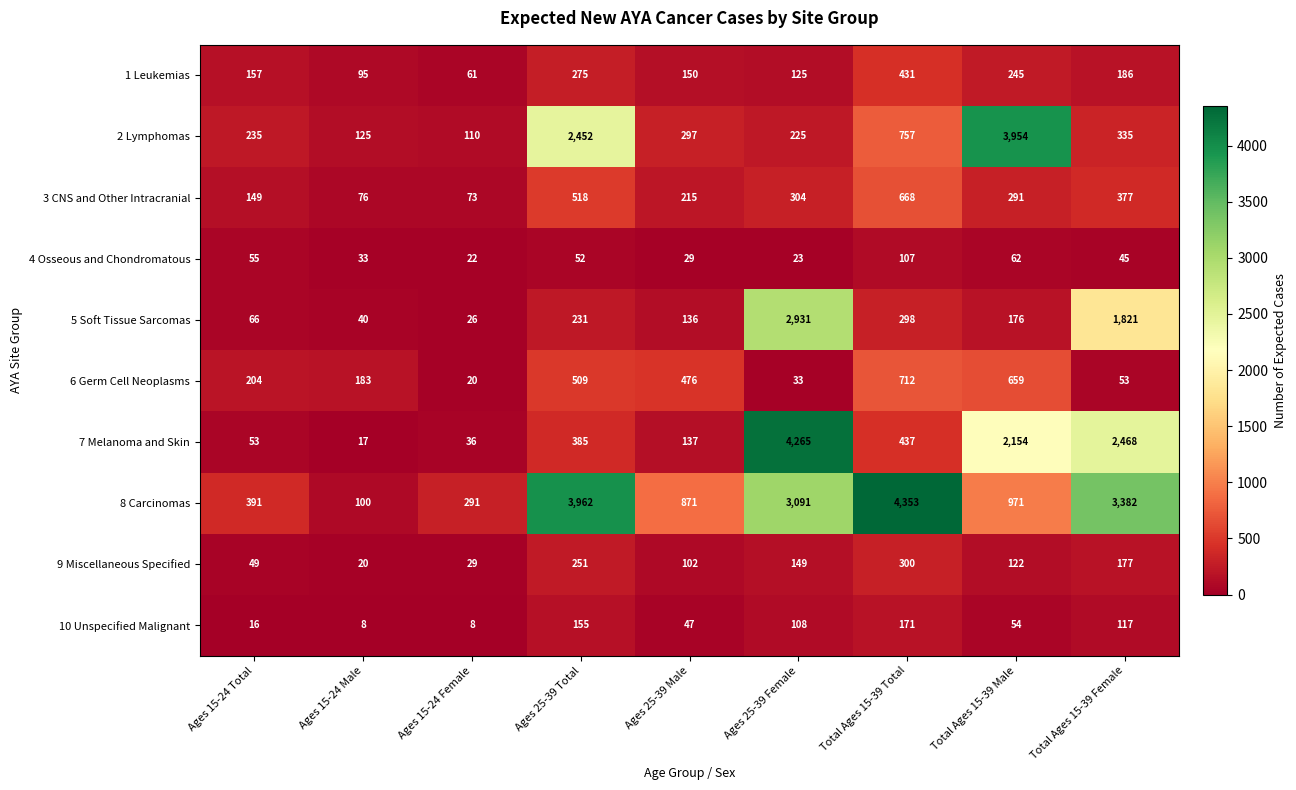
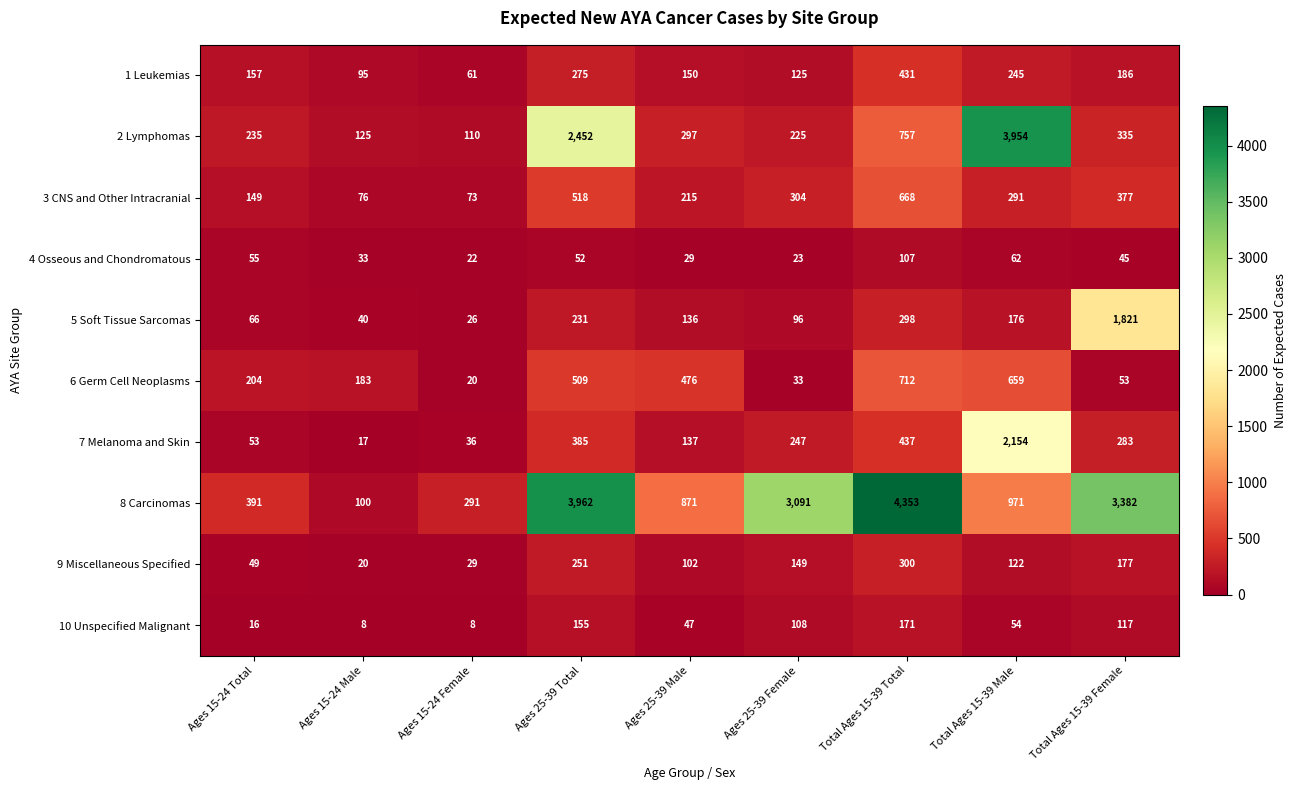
  {
    "1 Leukemias": {
      "Ages 15-24 Total": "157",
      "Ages 15-24 Male": "95",
      "Ages 15-24 Female": "61",
      "Ages 25-39 Total": "275",
      "Ages 25-39 Male": "150",
      "Ages 25-39 Female": "125",
      "Total Ages 15-39 Total": "431",
      "Total Ages 15-39 Male": "245",
      "Total Ages 15-39 Female": "186"
    },
    "2 Lymphomas": {
      "Ages 15-24 Total": "235",
      "Ages 15-24 Male": "125",
      "Ages 15-24 Female": "110",
      "Ages 25-39 Total": "2,452",
      "Ages 25-39 Male": "297",
      "Ages 25-39 Female": "225",
      "Total Ages 15-39 Total": "757",
      "Total Ages 15-39 Male": "3,954",
      "Total Ages 15-39 Female": "335"
    },
    "3 CNS and Other Intracranial": {
      "Ages 15-24 Total": "149",
      "Ages 15-24 Male": "76",
      "Ages 15-24 Female": "73",
      "Ages 25-39 Total": "518",
      "Ages 25-39 Male": "215",
      "Ages 25-39 Female": "304",
      "Total Ages 15-39 Total": "668",
      "Total Ages 15-39 Male": "291",
      "Total Ages 15-39 Female": "377"
    },
    "4 Osseous and Chondromatous": {
      "Ages 15-24 Total": "55",
      "Ages 15-24 Male": "33",
      "Ages 15-24 Female": "22",
      "Ages 25-39 Total": "52",
      "Ages 25-39 Male": "29",
      "Ages 25-39 Female": "23",
      "Total Ages 15-39 Total": "107",
      "Total Ages 15-39 Male": "62",
      "Total Ages 15-39 Female": "45"
    },
    "5 Soft Tissue Sarcomas": {
      "Ages 15-24 Total": "66",
      "Ages 15-24 Male": "40",
      "Ages 15-24 Female": "26",
      "Ages 25-39 Total": "231",
      "Ages 25-39 Male": "136",
-     "Ages 25-39 Female": "2,931",
+     "Ages 25-39 Female": "96",
      "Total Ages 15-39 Total": "298",
      "Total Ages 15-39 Male": "176",
      "Total Ages 15-39 Female": "1,821"
    },
    "6 Germ Cell Neoplasms": {
      "Ages 15-24 Total": "204",
      "Ages 15-24 Male": "183",
      "Ages 15-24 Female": "20",
      "Ages 25-39 Total": "509",
      "Ages 25-39 Male": "476",
      "Ages 25-39 Female": "33",
      "Total Ages 15-39 Total": "712",
      "Total Ages 15-39 Male": "659",
      "Total Ages 15-39 Female": "53"
    },
    "7 Melanoma and Skin": {
      "Ages 15-24 Total": "53",
      "Ages 15-24 Male": "17",
      "Ages 15-24 Female": "36",
      "Ages 25-39 Total": "385",
      "Ages 25-39 Male": "137",
-     "Ages 25-39 Female": "4,265",
+     "Ages 25-39 Female": "247",
      "Total Ages 15-39 Total": "437",
      "Total Ages 15-39 Male": "2,154",
-     "Total Ages 15-39 Female": "2,468"
+     "Total Ages 15-39 Female": "283"
    },
    "8 Carcinomas": {
      "Ages 15-24 Total": "391",
      "Ages 15-24 Male": "100",
      "Ages 15-24 Female": "291",
      "Ages 25-39 Total": "3,962",
      "Ages 25-39 Male": "871",
      "Ages 25-39 Female": "3,091",
      "Total Ages 15-39 Total": "4,353",
      "Total Ages 15-39 Male": "971",
      "Total Ages 15-39 Female": "3,382"
    },
    "9 Miscellaneous Specified": {
      "Ages 15-24 Total": "49",
      "Ages 15-24 Male": "20",
      "Ages 15-24 Female": "29",
      "Ages 25-39 Total": "251",
      "Ages 25-39 Male": "102",
      "Ages 25-39 Female": "149",
      "Total Ages 15-39 Total": "300",
      "Total Ages 15-39 Male": "122",
      "Total Ages 15-39 Female": "177"
    },
    "10 Unspecified Malignant": {
      "Ages 15-24 Total": "16",
      "Ages 15-24 Male": "8",
      "Ages 15-24 Female": "8",
      "Ages 25-39 Total": "155",
      "Ages 25-39 Male": "47",
      "Ages 25-39 Female": "108",
      "Total Ages 15-39 Total": "171",
      "Total Ages 15-39 Male": "54",
      "Total Ages 15-39 Female": "117"
    }
  }
